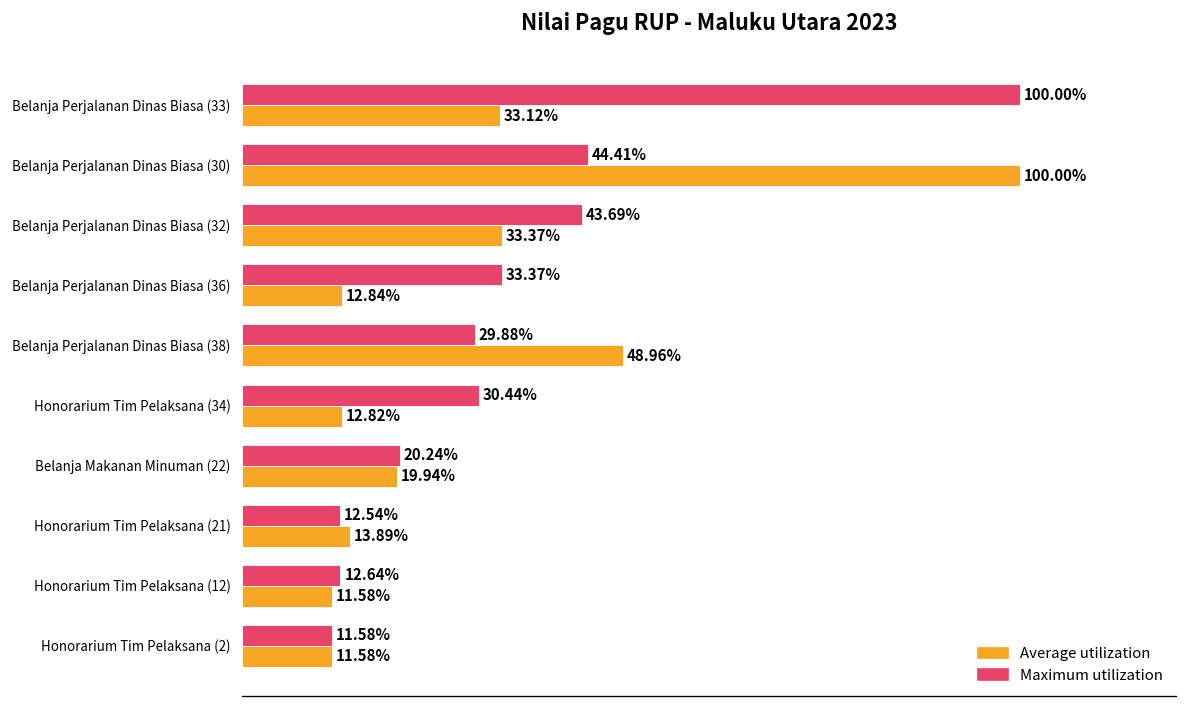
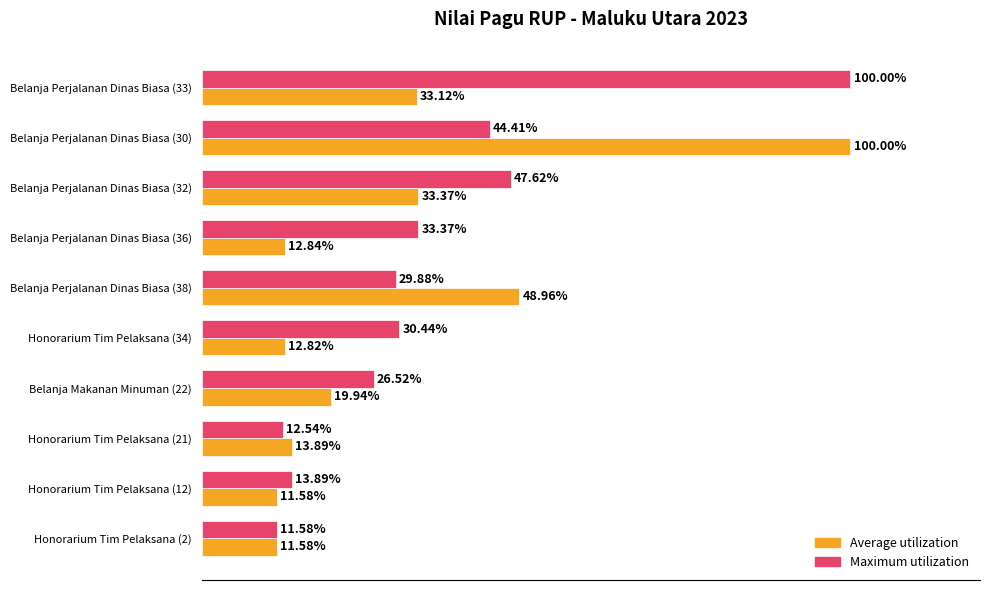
  {
    "Average utilization": {
      "Belanja Perjalanan Dinas Biasa (33)": "33.12%",
      "Belanja Perjalanan Dinas Biasa (30)": "100.00%",
      "Belanja Perjalanan Dinas Biasa (32)": "33.37%",
      "Belanja Perjalanan Dinas Biasa (36)": "12.84%",
      "Belanja Perjalanan Dinas Biasa (38)": "48.96%",
      "Honorarium Tim Pelaksana (34)": "12.82%",
      "Belanja Makanan Minuman (22)": "19.94%",
      "Honorarium Tim Pelaksana (21)": "13.89%",
      "Honorarium Tim Pelaksana (12)": "11.58%",
      "Honorarium Tim Pelaksana (2)": "11.58%"
    },
    "Maximum utilization": {
      "Belanja Perjalanan Dinas Biasa (33)": "100.00%",
      "Belanja Perjalanan Dinas Biasa (30)": "44.41%",
-     "Belanja Perjalanan Dinas Biasa (32)": "43.69%",
+     "Belanja Perjalanan Dinas Biasa (32)": "47.62%",
      "Belanja Perjalanan Dinas Biasa (36)": "33.37%",
      "Belanja Perjalanan Dinas Biasa (38)": "29.88%",
      "Honorarium Tim Pelaksana (34)": "30.44%",
-     "Belanja Makanan Minuman (22)": "20.24%",
+     "Belanja Makanan Minuman (22)": "26.52%",
      "Honorarium Tim Pelaksana (21)": "12.54%",
-     "Honorarium Tim Pelaksana (12)": "12.64%",
+     "Honorarium Tim Pelaksana (12)": "13.89%",
      "Honorarium Tim Pelaksana (2)": "11.58%"
    }
  }
